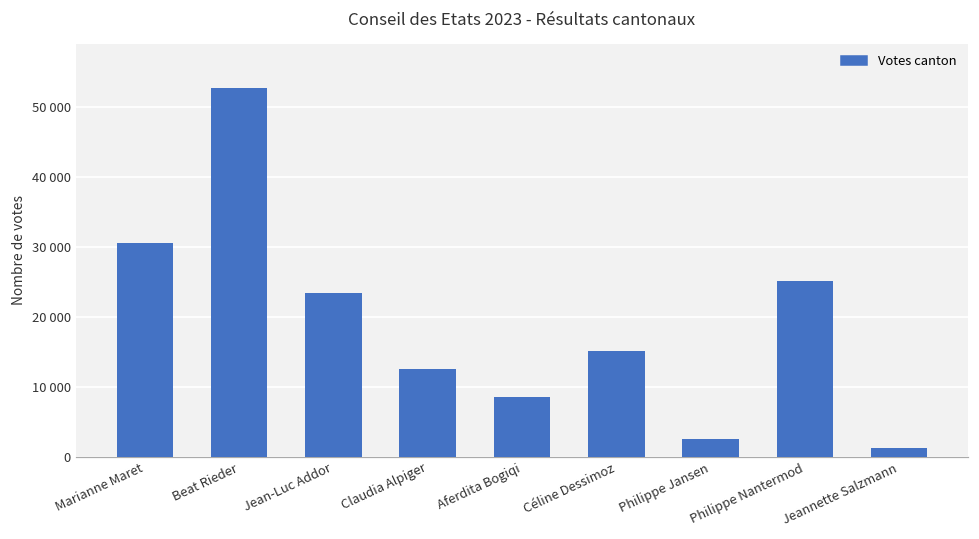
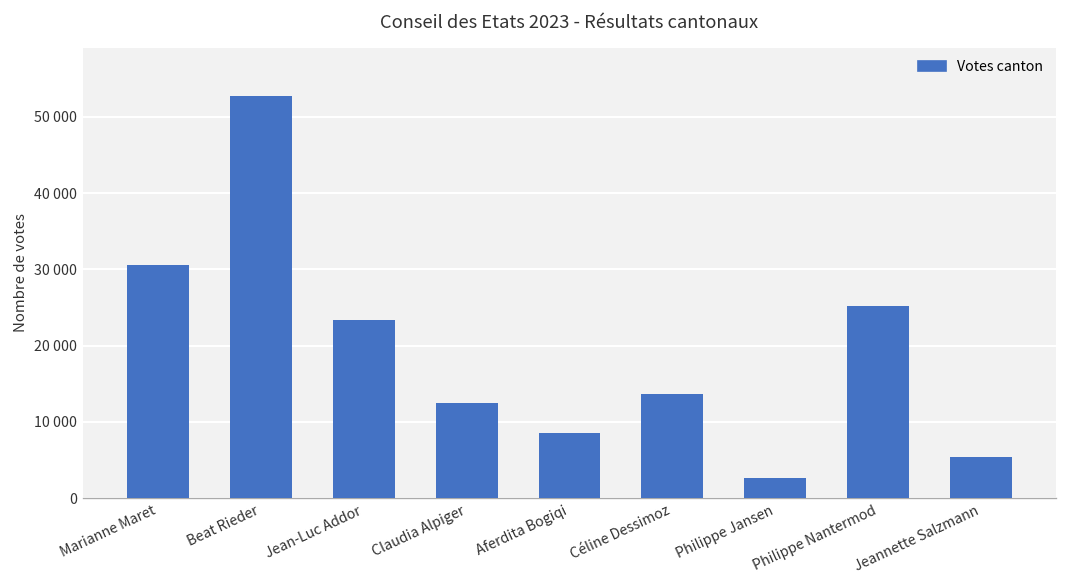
  {
    "Marianne Maret": 31000,
    "Beat Rieder": 53000,
    "Jean-Luc Addor": 23000,
    "Claudia Alpiger": 12000,
    "Aferdita Bogiqi": 9000,
-   "Céline Dessimoz": 15000,
+   "Céline Dessimoz": 14000,
    "Philippe Jansen": 3000,
    "Philippe Nantermod": 25000,
-   "Jeannette Salzmann": 1000
+   "Jeannette Salzmann": 5000
  }
